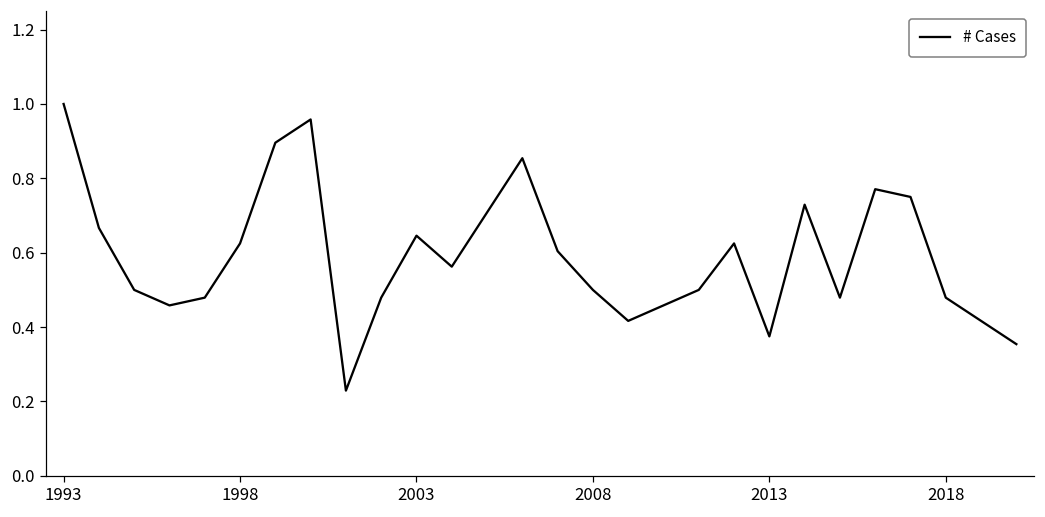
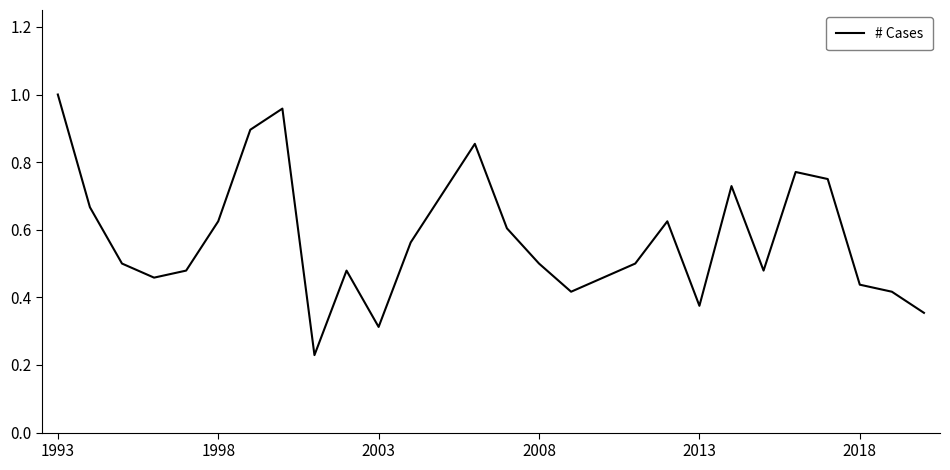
  {
    "1993": 1.00,
    "1998": 0.63,
-   "2003": 0.65,
+   "2003": 0.31,
    "2008": 0.50,
    "2013": 0.38,
-   "2018": 0.48
+   "2018": 0.44
  }
